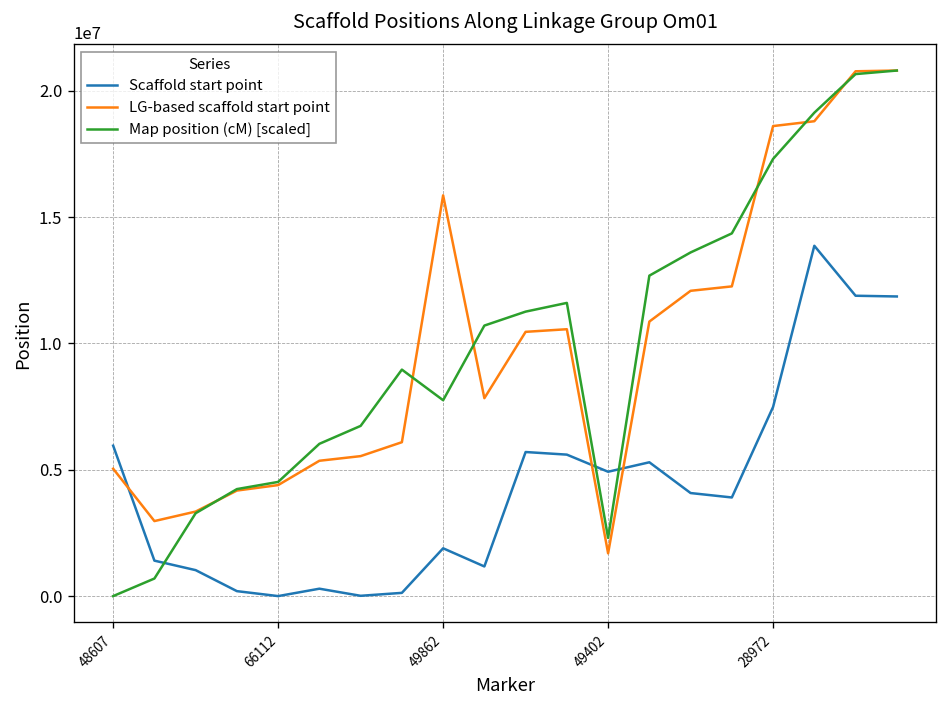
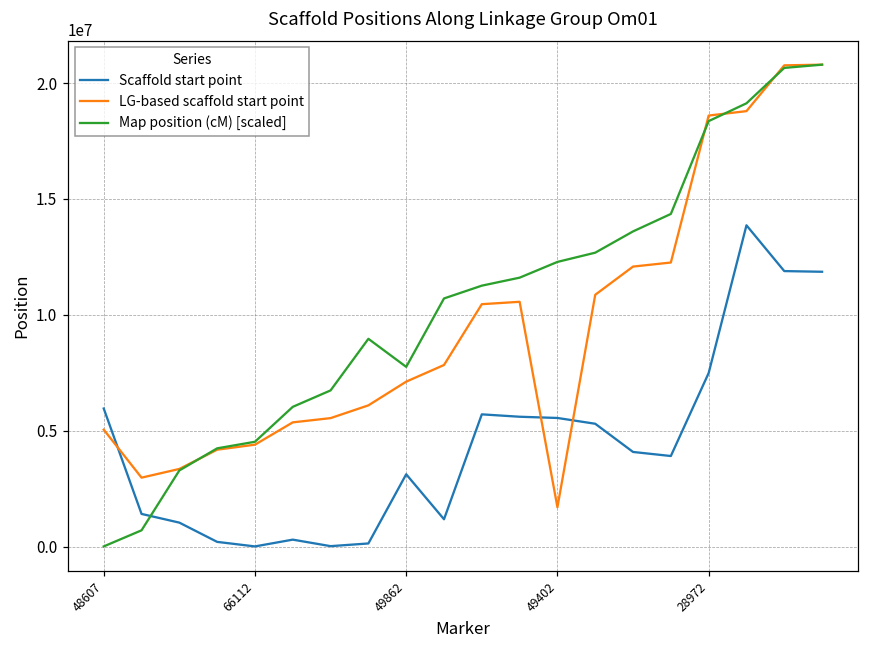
  {
    "Scaffold start point": {
      "48607": 6000000,
      "66112": 0,
-     "49862": 1900000,
-     "49402": 4900000,
+     "49862": 3100000,
+     "49402": 5600000,
      "28972": 7500000
    },
    "LG-based scaffold start point": {
      "48607": 5000000,
      "66112": 4400000,
-     "49862": 15900000,
+     "49862": 7100000,
      "49402": 1700000,
      "28972": 18600000
    },
    "Map position (cM) [scaled]": {
      "48607": 0,
      "66112": 4500000,
      "49862": 7800000,
-     "49402": 2300000,
-     "28972": 17300000
+     "49402": 12300000,
+     "28972": 18400000
    }
  }
